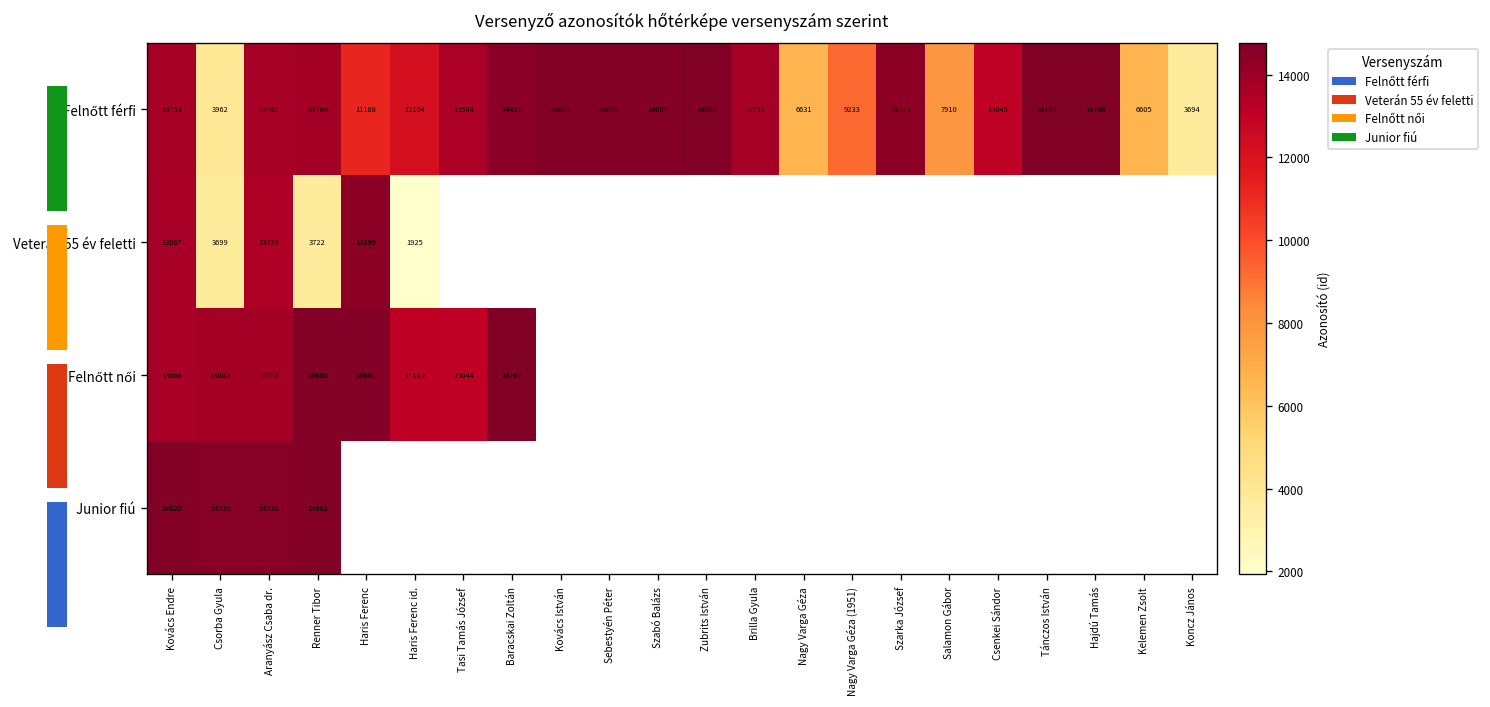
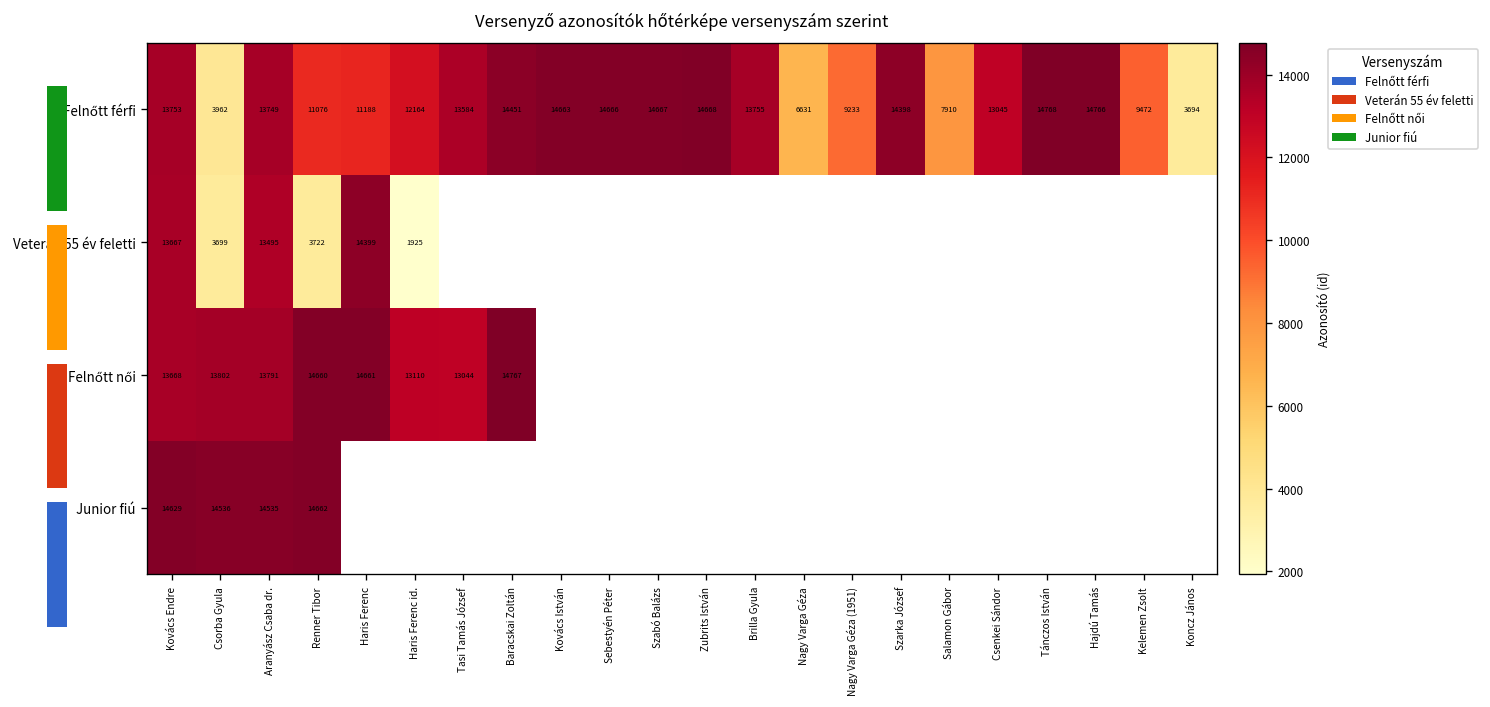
  {
    "Versenyző azonosítók hőtérképe versenyszám szerint": {
      "Felnőtt férfi": {
        "Kovács Endre": 13753,
        "Csorba Gyula": 3962,
        "Aranyász Csaba dr.": 13749,
-       "Renner Tibor": 13789,
+       "Renner Tibor": 11076,
        "Haris Ferenc": 11188,
        "Haris Ferenc id.": 12164,
        "Tasi Tamás József": 13584,
        "Baracskai Zoltán": 14451,
        "Kovács István": 14663,
        "Sebestyén Péter": 14666,
        "Szabó Balázs": 14667,
        "Zubrits István": 14668,
        "Brilla Gyula": 13755,
        "Nagy Varga Géza": 6631,
        "Nagy Varga Géza (1951)": 9233,
        "Szarka József": 14398,
        "Salamon Gábor": 7910,
        "Csenkei Sándor": 13045,
        "Tánczos István": 14768,
        "Hajdú Tamás": 14766,
-       "Kelemen Zsolt": 6605,
+       "Kelemen Zsolt": 9472,
        "Koncz János": 3694
      },
      "Veterán 55 év feletti": {
        "Kovács Endre": 13667,
        "Csorba Gyula": 3699,
        "Aranyász Csaba dr.": 13495,
        "Renner Tibor": 3722,
        "Haris Ferenc": 14399,
        "Haris Ferenc id.": 1925
      },
      "Felnőtt női": {
        "Kovács Endre": 13668,
        "Csorba Gyula": 13802,
        "Aranyász Csaba dr.": 13791,
        "Renner Tibor": 14660,
        "Haris Ferenc": 14661,
        "Haris Ferenc id.": 13110,
        "Tasi Tamás József": 13044,
        "Baracskai Zoltán": 14767
      },
      "Junior fiú": {
        "Kovács Endre": 14629,
        "Csorba Gyula": 14536,
        "Aranyász Csaba dr.": 14535,
        "Renner Tibor": 14662
      }
    }
  }
